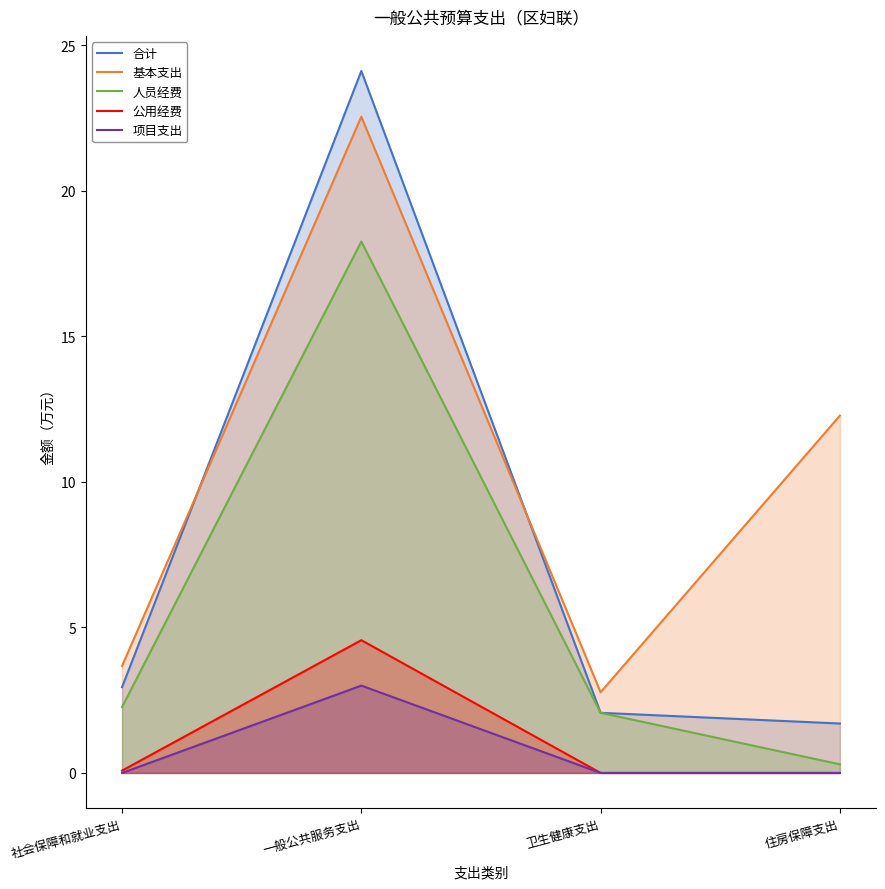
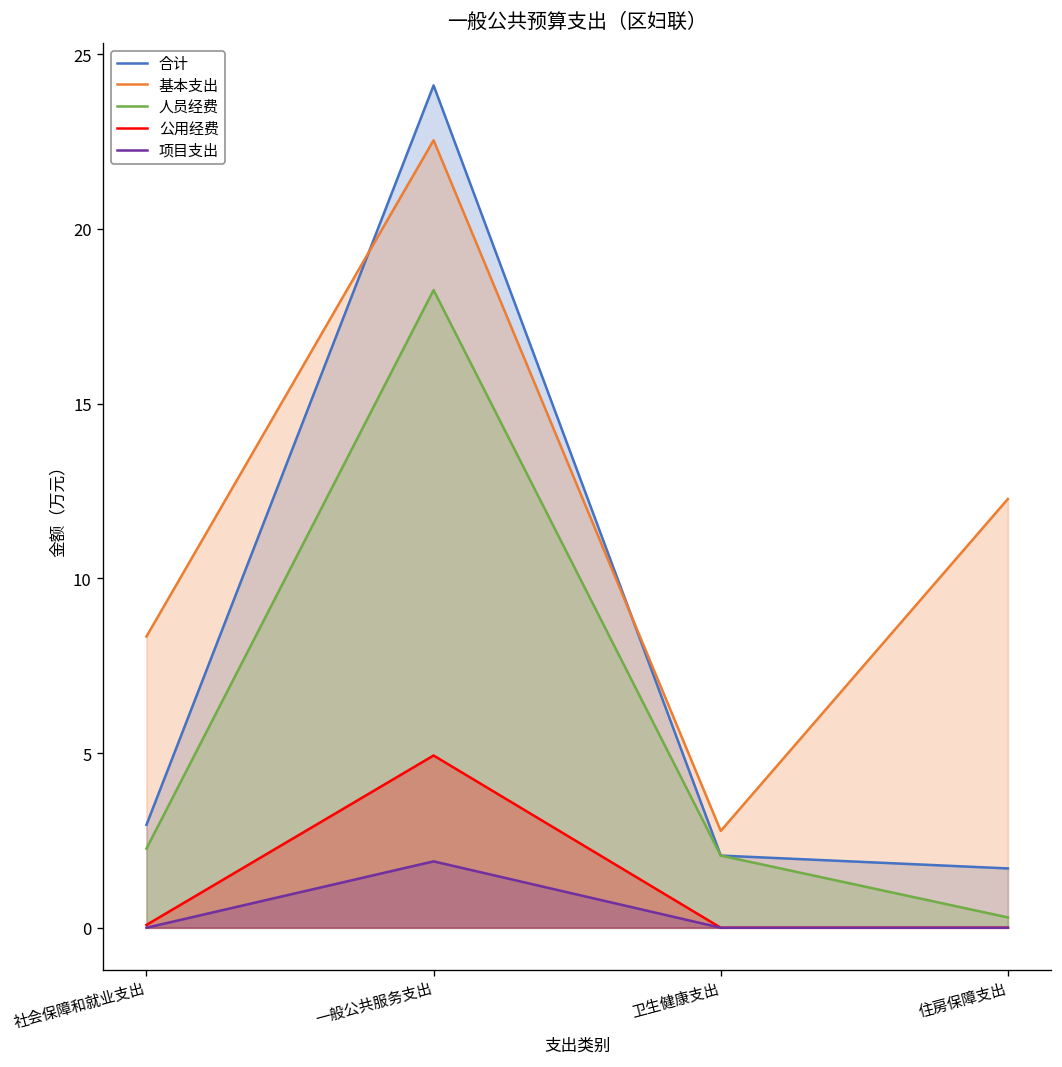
  {
    "合计": {
      "社会保障和就业支出": 2.9,
      "一般公共服务支出": 24.1,
      "住房保障支出": 1.7
    },
    "基本支出": {
-     "社会保障和就业支出": 3.7,
+     "社会保障和就业支出": 8.3,
      "一般公共服务支出": 22.5,
      "卫生健康支出": 2.8,
      "住房保障支出": 12.3
    },
    "人员经费": {
      "社会保障和就业支出": 2.3,
      "一般公共服务支出": 18.3,
      "住房保障支出": 0.3
    },
    "公用经费": {
-     "一般公共服务支出": 4.6
+     "一般公共服务支出": 4.9
    },
    "项目支出": {
-     "一般公共服务支出": 3.0
+     "一般公共服务支出": 1.9
    }
  }
